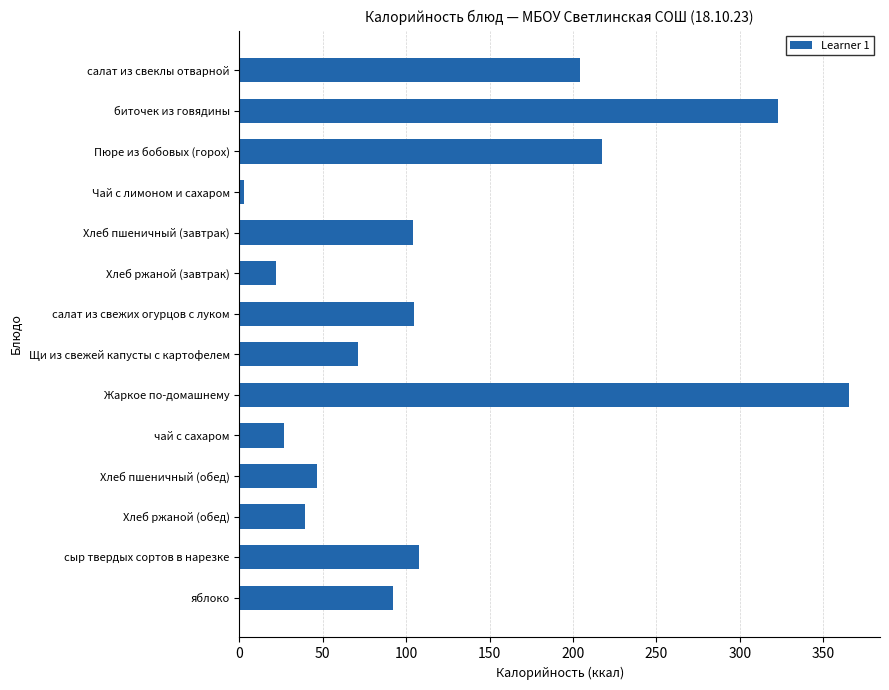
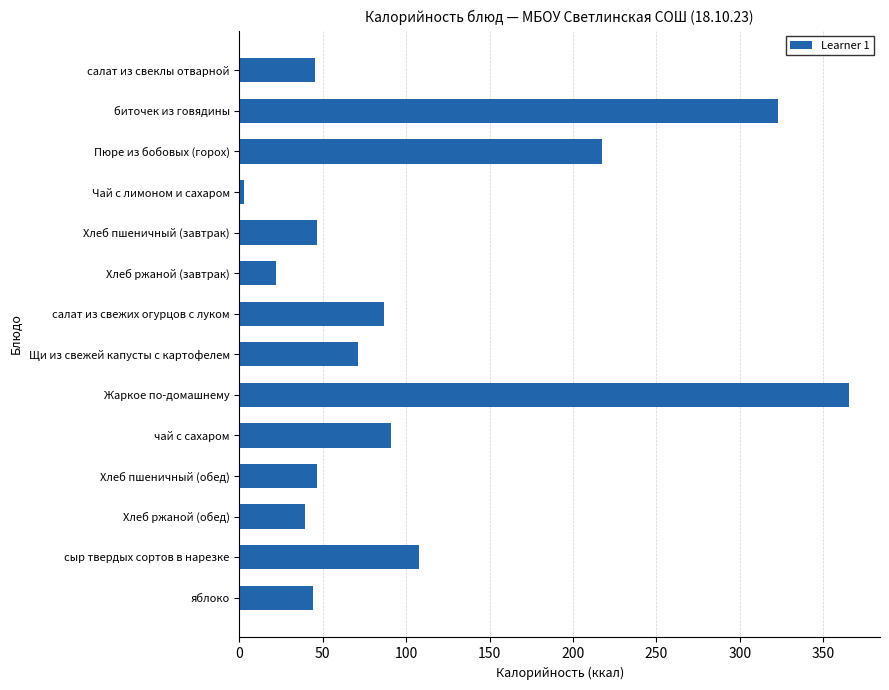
  {
-   "салат из свеклы отварной": 204,
+   "салат из свеклы отварной": 46,
    "биточек из говядины": 323,
    "Пюре из бобовых (горох)": 218,
    "Чай с лимоном и сахаром": 3,
-   "Хлеб пшеничный (завтрак)": 104,
+   "Хлеб пшеничный (завтрак)": 47,
    "Хлеб ржаной (завтрак)": 22,
-   "салат из свежих огурцов с луком": 105,
+   "салат из свежих огурцов с луком": 87,
    "Щи из свежей капусты с картофелем": 71,
    "Жаркое по-домашнему": 366,
-   "чай с сахаром": 27,
+   "чай с сахаром": 91,
    "Хлеб пшеничный (обед)": 47,
    "Хлеб ржаной (обед)": 40,
    "сыр твердых сортов в нарезке": 108,
-   "яблоко": 92
+   "яблоко": 44
  }
